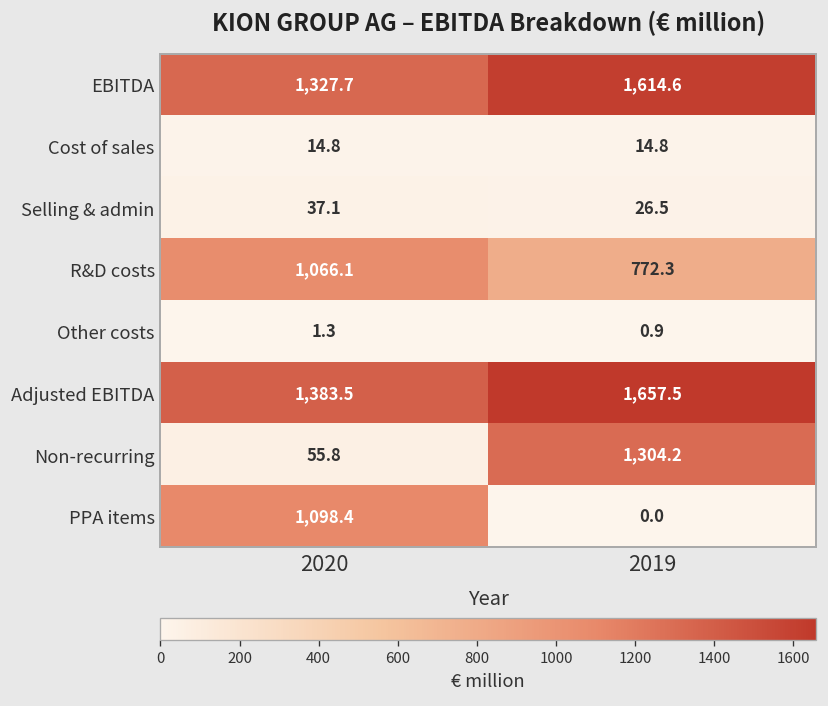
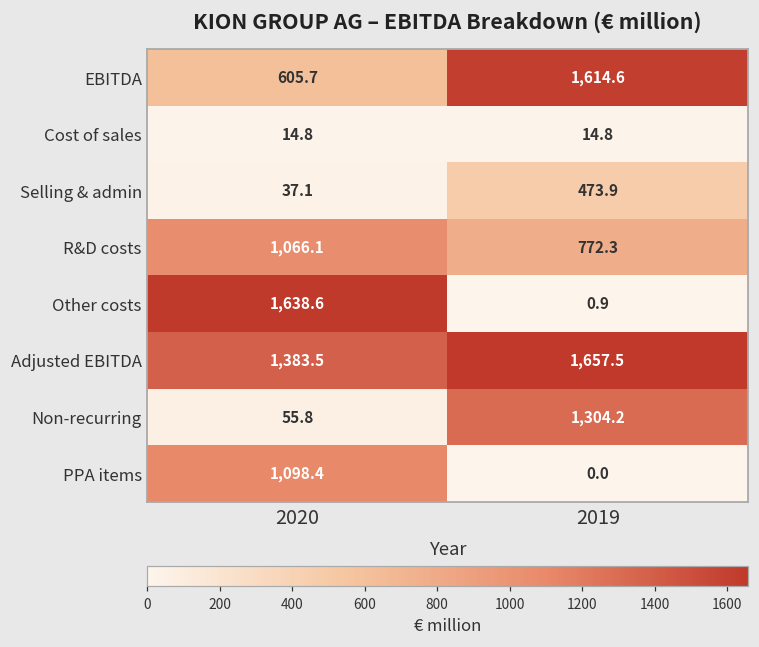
  {
    "EBITDA": {
-     "2020": "1,327.7",
+     "2020": "605.7",
      "2019": "1,614.6"
    },
    "Cost of sales": {
      "2020": "14.8",
      "2019": "14.8"
    },
    "Selling & admin": {
      "2020": "37.1",
-     "2019": "26.5"
+     "2019": "473.9"
    },
    "R&D costs": {
      "2020": "1,066.1",
      "2019": "772.3"
    },
    "Other costs": {
-     "2020": "1.3",
+     "2020": "1,638.6",
      "2019": "0.9"
    },
    "Adjusted EBITDA": {
      "2020": "1,383.5",
      "2019": "1,657.5"
    },
    "Non-recurring": {
      "2020": "55.8",
      "2019": "1,304.2"
    },
    "PPA items": {
      "2020": "1,098.4",
      "2019": "0.0"
    }
  }
